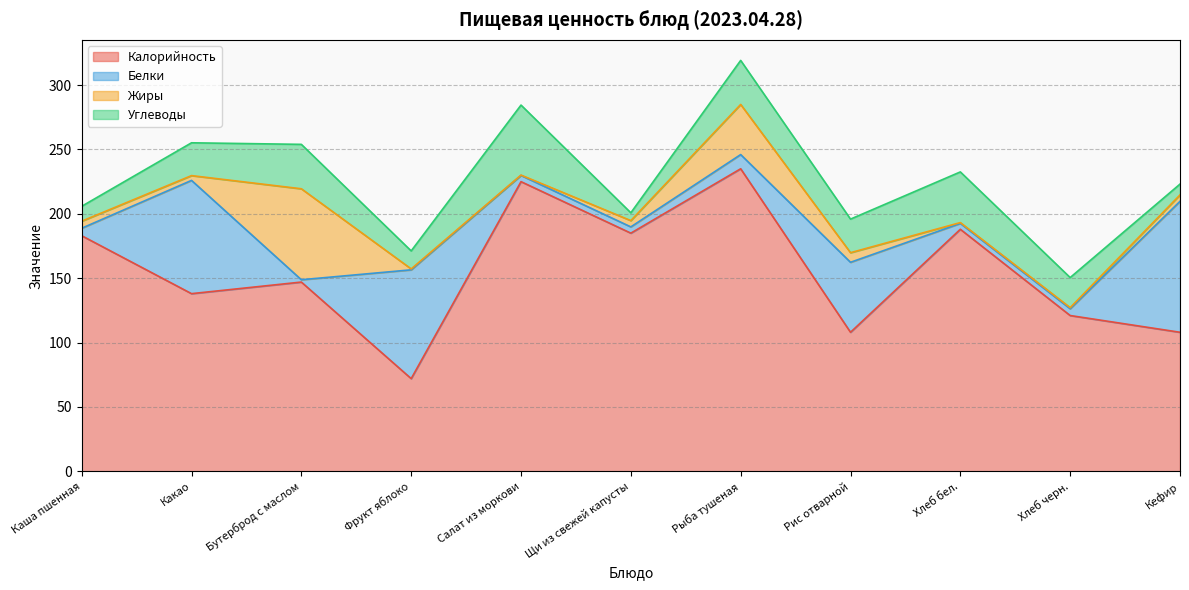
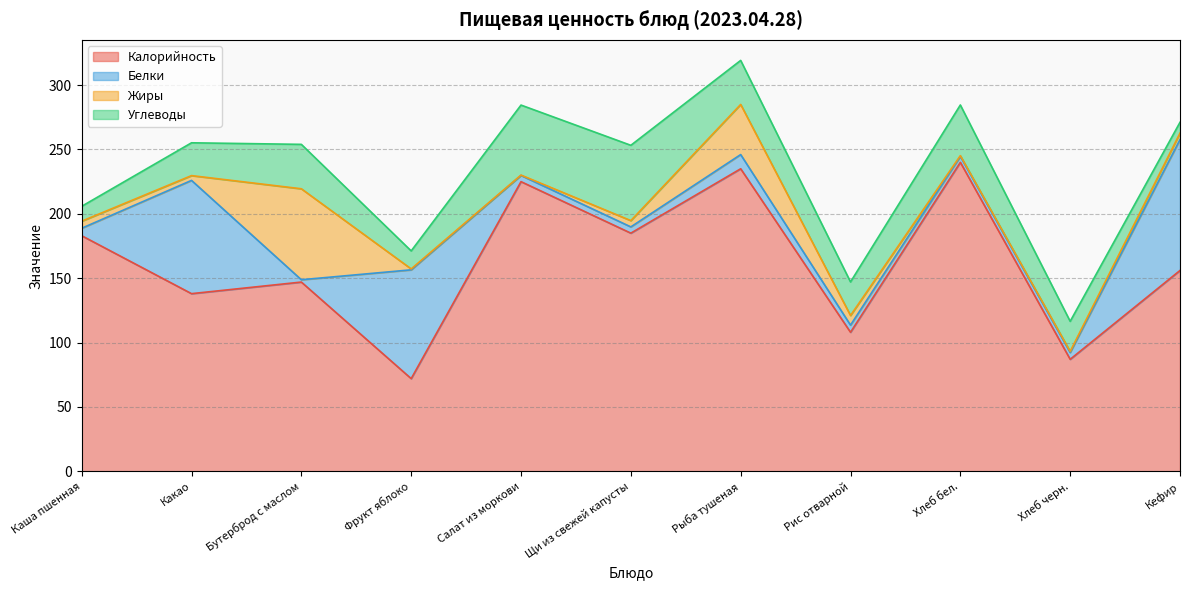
  {
    "Калорийность": {
      "Каша пшенная": 183,
      "Какао": 138,
      "Фрукт яблоко": 72,
      "Салат из моркови": 225,
      "Щи из свежей капусты": 185,
      "Рыба тушеная": 235,
      "Рис отварной": 108,
-     "Хлеб бел.": 188,
-     "Хлеб черн.": 121,
-     "Кефир": 108
+     "Хлеб бел.": 240,
+     "Хлеб черн.": 87,
+     "Кефир": 156
    },
    "Белки": {
      "Каша пшенная": 6,
      "Какао": 88,
      "Щи из свежей капусты": 5,
      "Рыба тушеная": 11,
-     "Рис отварной": 54,
+     "Рис отварной": 6,
      "Кефир": 102
    },
    "Жиры": {
      "Каша пшенная": 5,
      "Какао": 4,
      "Бутерброд с маслом": 71,
      "Щи из свежей капусты": 5,
      "Рыба тушеная": 39,
      "Рис отварной": 7,
      "Кефир": 5
    },
    "Углеводы": {
      "Каша пшенная": 12,
      "Какао": 25,
      "Бутерброд с маслом": 35,
      "Фрукт яблоко": 14,
      "Салат из моркови": 54,
-     "Щи из свежей капусты": 6,
+     "Щи из свежей капусты": 58,
      "Рыба тушеная": 34,
      "Рис отварной": 26,
      "Хлеб бел.": 39,
      "Хлеб черн.": 23,
      "Кефир": 8
    }
  }
